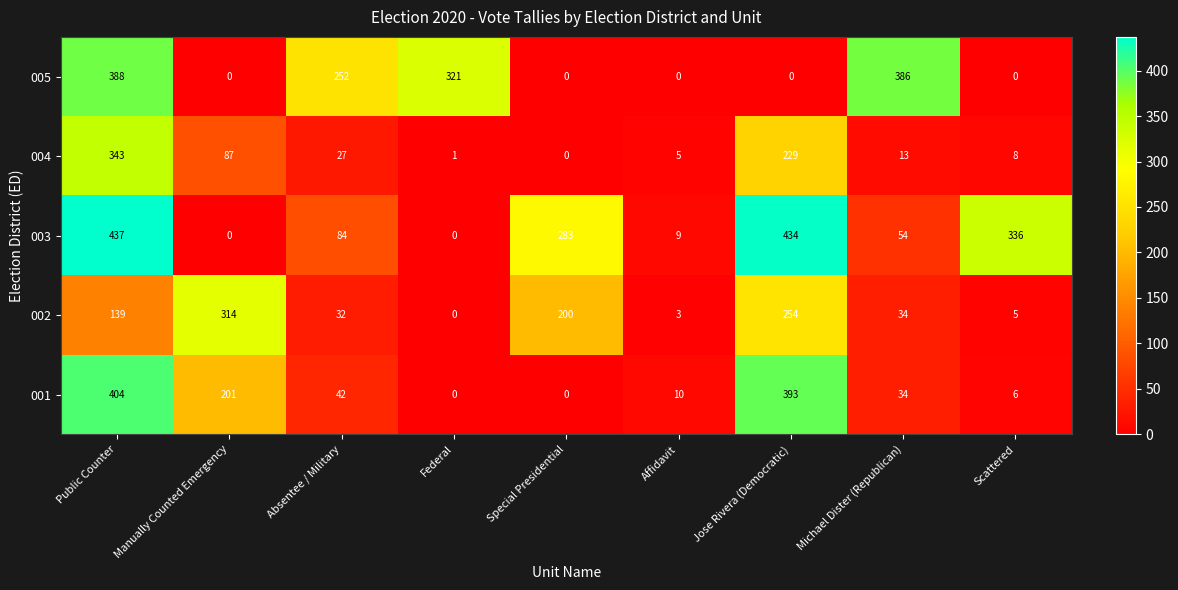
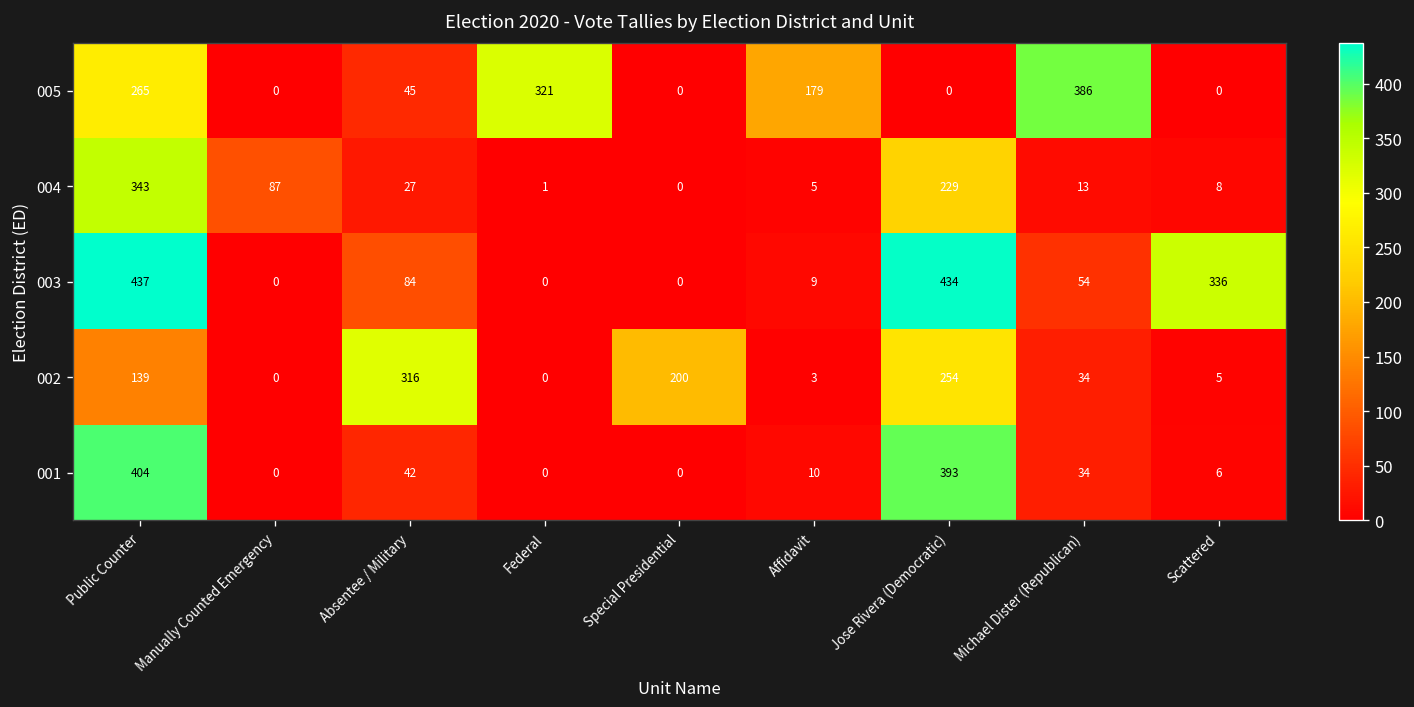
  {
    "005": {
-     "Public Counter": 388,
+     "Public Counter": 265,
      "Manually Counted Emergency": 0,
-     "Absentee / Military": 252,
+     "Absentee / Military": 45,
      "Federal": 321,
      "Special Presidential": 0,
-     "Affidavit": 0,
+     "Affidavit": 179,
      "Jose Rivera (Democratic)": 0,
      "Michael Dister (Republican)": 386,
      "Scattered": 0
    },
    "004": {
      "Public Counter": 343,
      "Manually Counted Emergency": 87,
      "Absentee / Military": 27,
      "Federal": 1,
      "Special Presidential": 0,
      "Affidavit": 5,
      "Jose Rivera (Democratic)": 229,
      "Michael Dister (Republican)": 13,
      "Scattered": 8
    },
    "003": {
      "Public Counter": 437,
      "Manually Counted Emergency": 0,
      "Absentee / Military": 84,
      "Federal": 0,
-     "Special Presidential": 283,
+     "Special Presidential": 0,
      "Affidavit": 9,
      "Jose Rivera (Democratic)": 434,
      "Michael Dister (Republican)": 54,
      "Scattered": 336
    },
    "002": {
      "Public Counter": 139,
-     "Manually Counted Emergency": 314,
-     "Absentee / Military": 32,
+     "Manually Counted Emergency": 0,
+     "Absentee / Military": 316,
      "Federal": 0,
      "Special Presidential": 200,
      "Affidavit": 3,
      "Jose Rivera (Democratic)": 254,
      "Michael Dister (Republican)": 34,
      "Scattered": 5
    },
    "001": {
      "Public Counter": 404,
-     "Manually Counted Emergency": 201,
+     "Manually Counted Emergency": 0,
      "Absentee / Military": 42,
      "Federal": 0,
      "Special Presidential": 0,
      "Affidavit": 10,
      "Jose Rivera (Democratic)": 393,
      "Michael Dister (Republican)": 34,
      "Scattered": 6
    }
  }
